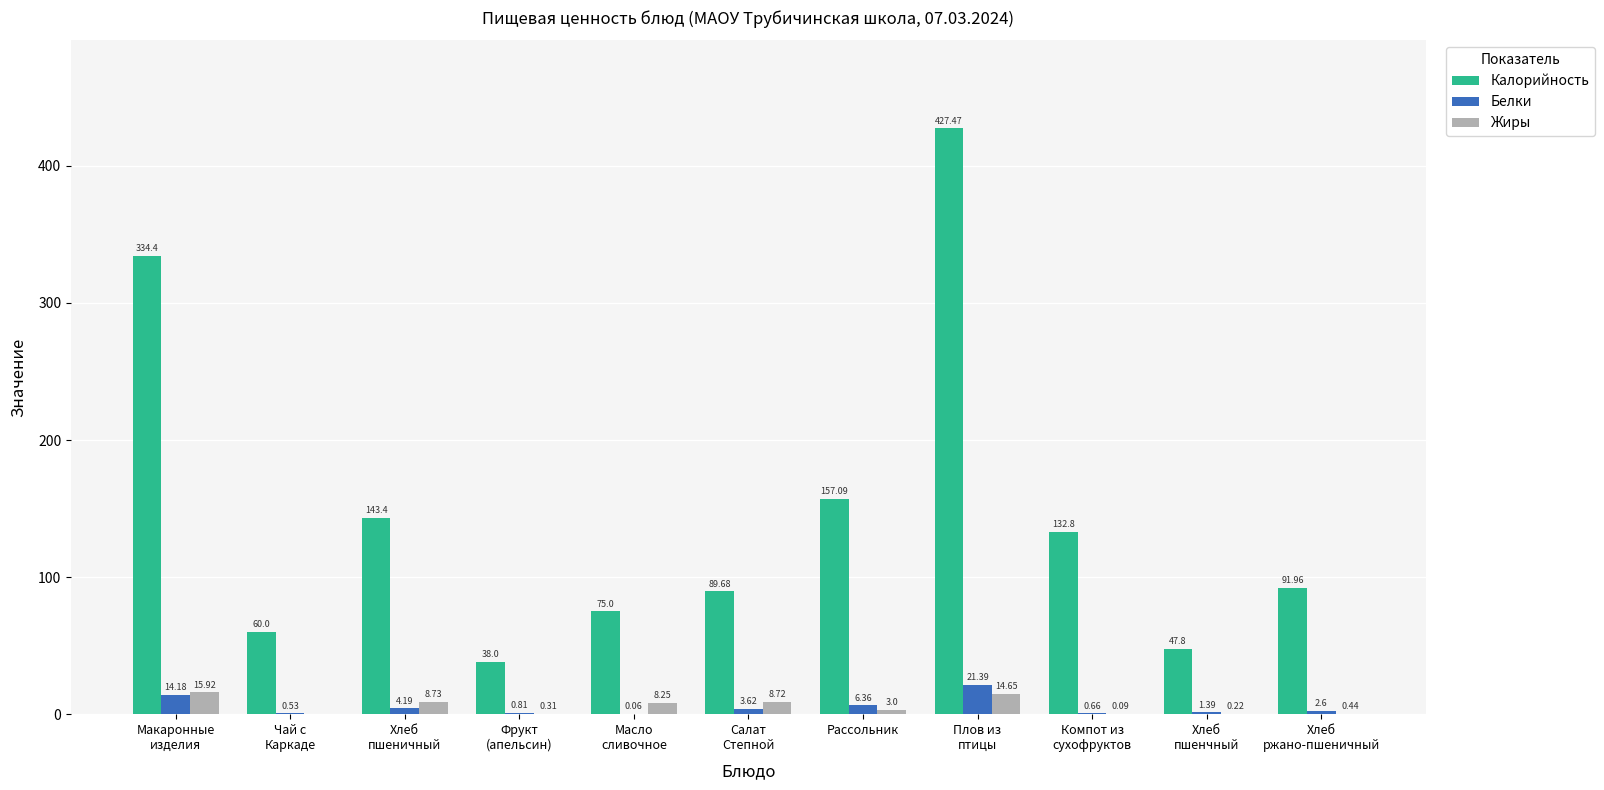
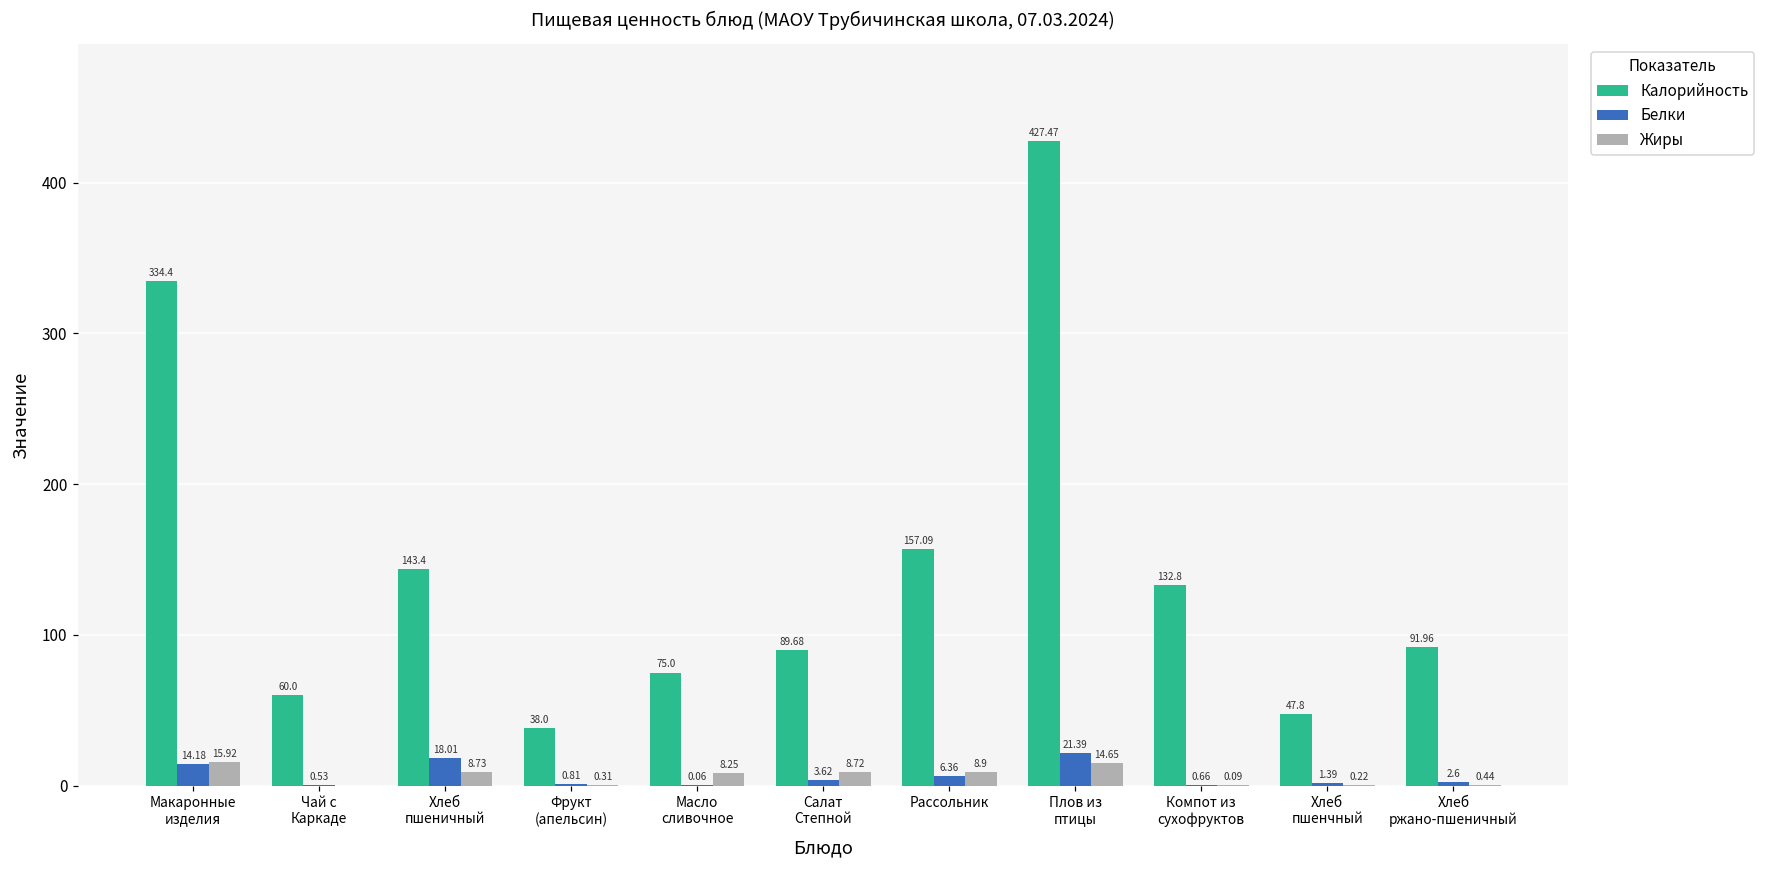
  {
    "Калорийность": {
      "Макаронные изделия": 334.4,
      "Чай с Каркаде": 60.0,
      "Хлеб пшеничный": 143.4,
      "Фрукт (апельсин)": 38.0,
      "Масло сливочное": 75.0,
      "Салат Степной": 89.68,
      "Рассольник": 157.09,
      "Плов из птицы": 427.47,
      "Компот из сухофруктов": 132.8,
      "Хлеб пшенчный": 47.8,
      "Хлеб ржано-пшеничный": 91.96
    },
    "Белки": {
      "Макаронные изделия": 14.18,
      "Чай с Каркаде": 0.53,
-     "Хлеб пшеничный": 4.19,
+     "Хлеб пшеничный": 18.01,
      "Фрукт (апельсин)": 0.81,
      "Масло сливочное": 0.06,
      "Салат Степной": 3.62,
      "Рассольник": 6.36,
      "Плов из птицы": 21.39,
      "Компот из сухофруктов": 0.66,
      "Хлеб пшенчный": 1.39,
      "Хлеб ржано-пшеничный": 2.6
    },
    "Жиры": {
      "Макаронные изделия": 15.92,
      "Хлеб пшеничный": 8.73,
      "Фрукт (апельсин)": 0.31,
      "Масло сливочное": 8.25,
      "Салат Степной": 8.72,
-     "Рассольник": 3.0,
+     "Рассольник": 8.9,
      "Плов из птицы": 14.65,
      "Компот из сухофруктов": 0.09,
      "Хлеб пшенчный": 0.22,
      "Хлеб ржано-пшеничный": 0.44
    }
  }
